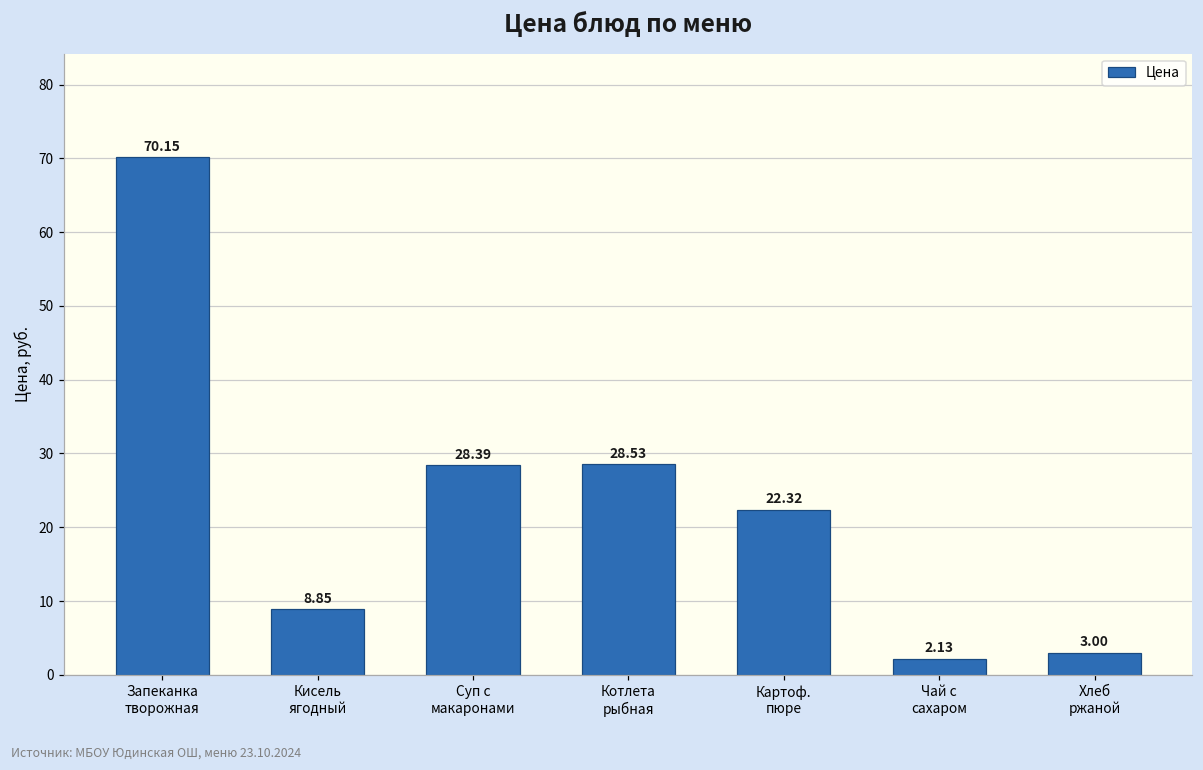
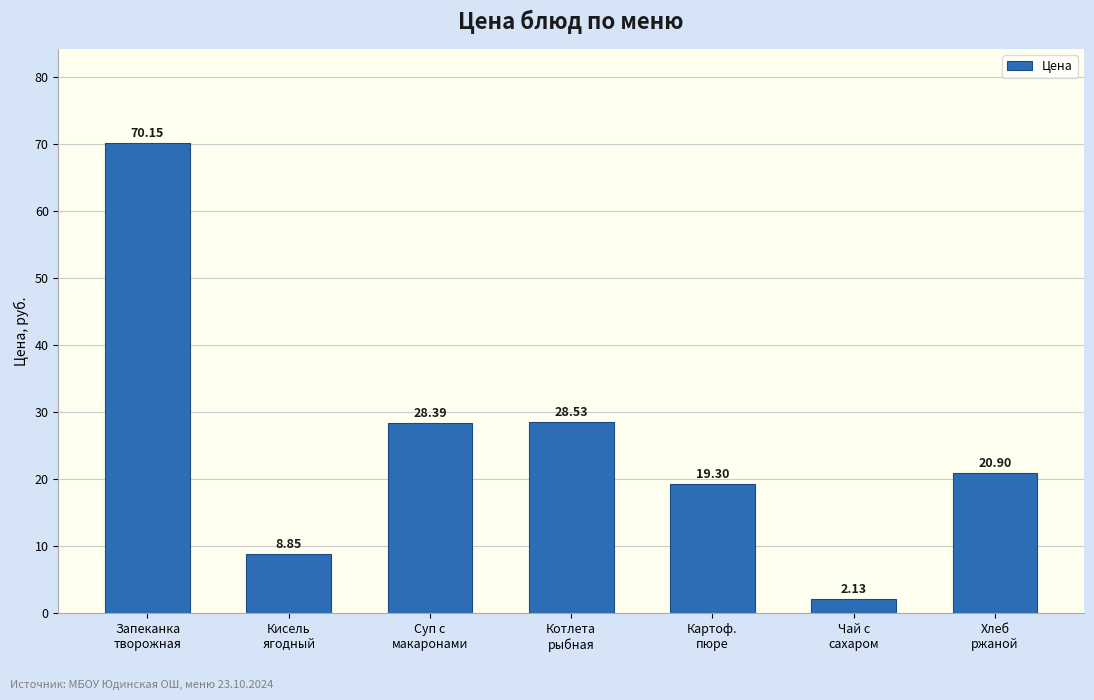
  {
    "Запеканка творожная": 70.15,
    "Кисель ягодный": 8.85,
    "Суп с макаронами": 28.39,
    "Котлета рыбная": 28.53,
-   "Картоф. пюре": 22.32,
+   "Картоф. пюре": 19.30,
    "Чай с сахаром": 2.13,
-   "Хлеб ржаной": 3.00
+   "Хлеб ржаной": 20.90
  }
